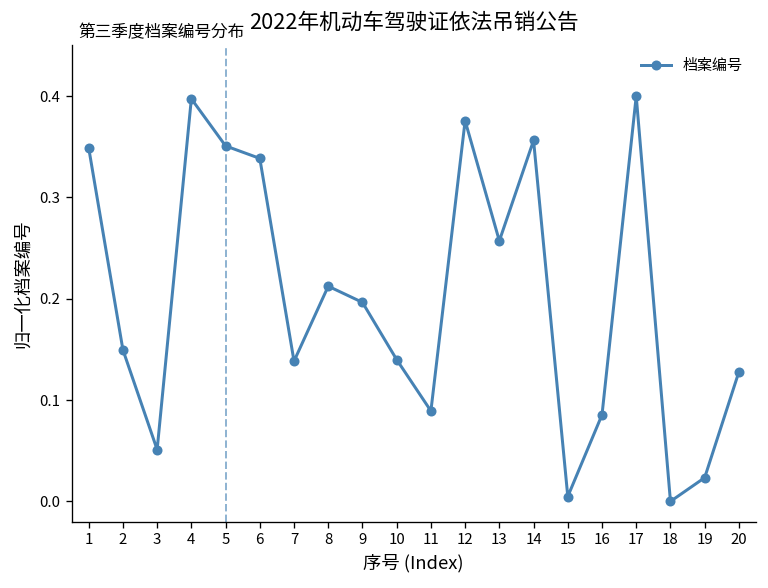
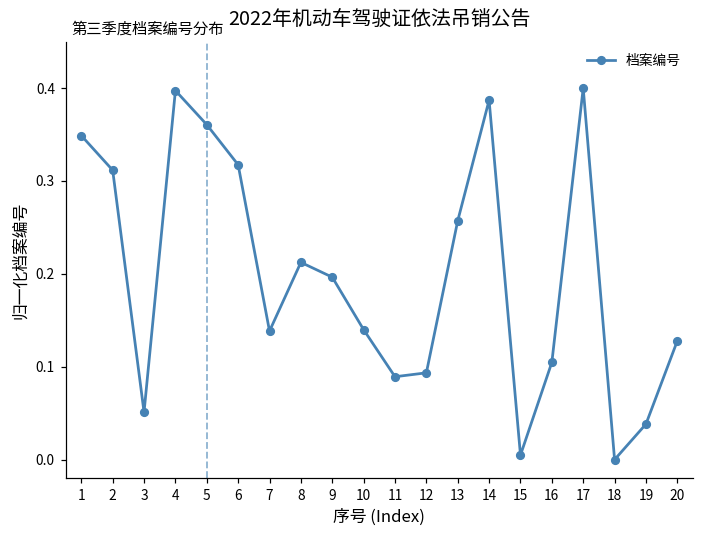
  {
    "1": 0.35,
-   "2": 0.15,
+   "2": 0.31,
    "3": 0.05,
    "4": 0.40,
-   "5": 0.35,
-   "6": 0.34,
+   "5": 0.36,
+   "6": 0.32,
    "7": 0.14,
    "8": 0.21,
    "9": 0.20,
    "10": 0.14,
    "11": 0.09,
-   "12": 0.38,
+   "12": 0.09,
    "13": 0.26,
-   "14": 0.36,
+   "14": 0.39,
    "15": 0.00,
-   "16": 0.09,
+   "16": 0.10,
    "17": 0.40,
    "18": 0.00,
-   "19": 0.02,
+   "19": 0.04,
    "20": 0.13
  }
